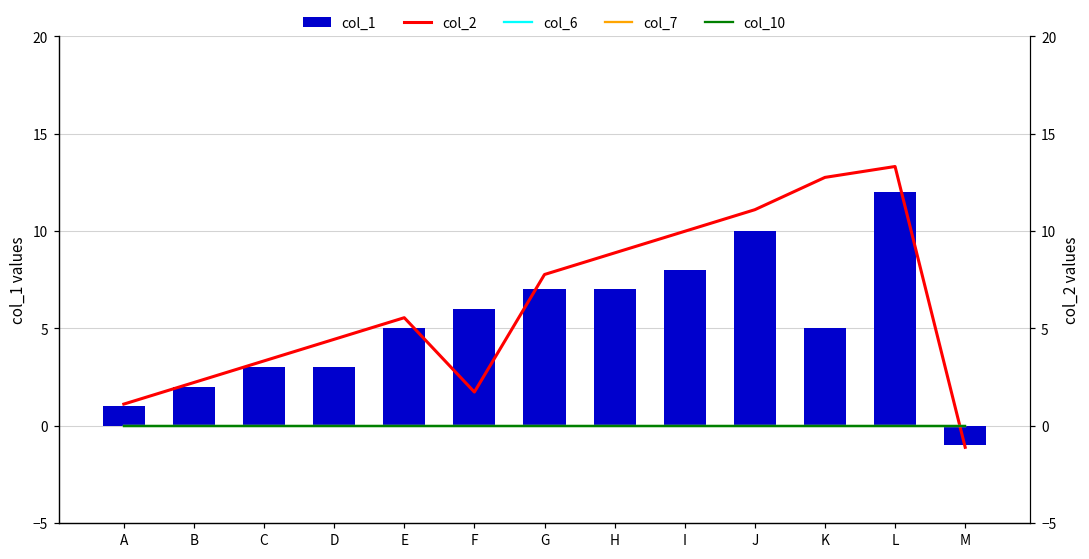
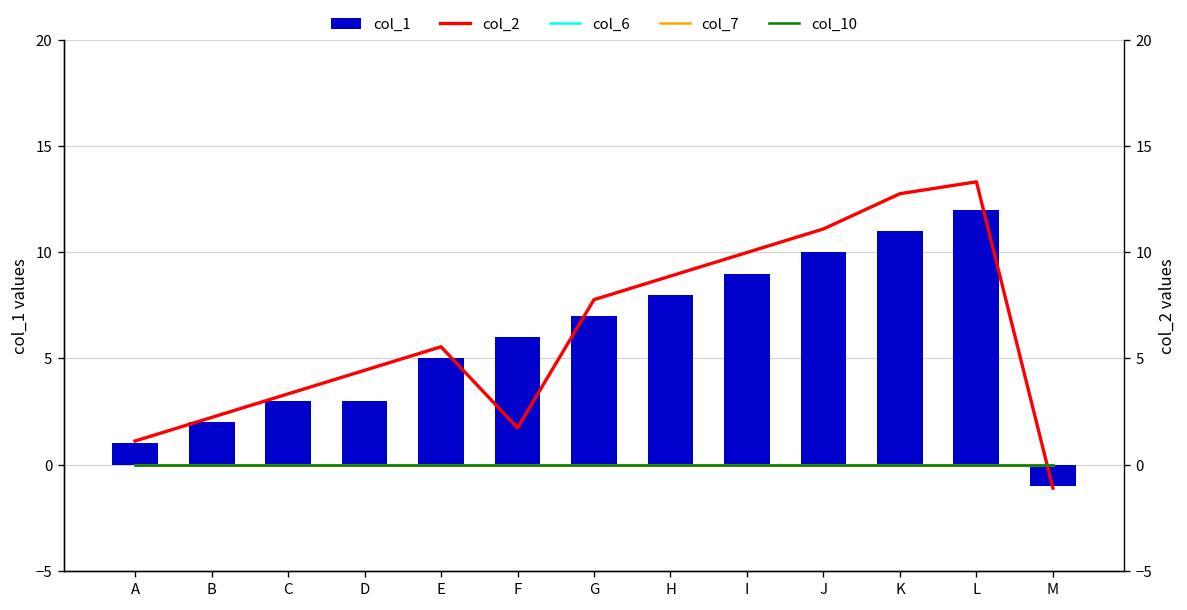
  {
    "col_1": {
      "A": 1,
      "B": 2,
      "C": 3,
      "D": 3,
      "E": 5,
      "F": 6,
      "G": 7,
-     "H": 7,
-     "I": 8,
+     "H": 8,
+     "I": 9,
      "J": 10,
-     "K": 5,
+     "K": 11,
      "L": 12,
      "M": -1
    },
    "col_2": {
      "A": 1.1,
      "B": 2.2,
      "C": 3.3,
      "D": 4.4,
      "E": 5.6,
      "F": 1.7,
      "G": 7.8,
      "H": 8.9,
      "I": 10.0,
      "J": 11.1,
      "K": 12.8,
      "L": 13.3,
      "M": -1.1
    },
    "col_10": {
      "A": 0.0,
      "B": 0.0,
      "C": 0.0,
      "D": 0.0,
      "E": 0.0,
      "F": 0.0,
      "G": 0.0,
      "H": 0.0,
      "I": 0.0,
      "J": 0.0,
      "K": 0.0,
      "L": 0.0,
      "M": 0.0
    }
  }
